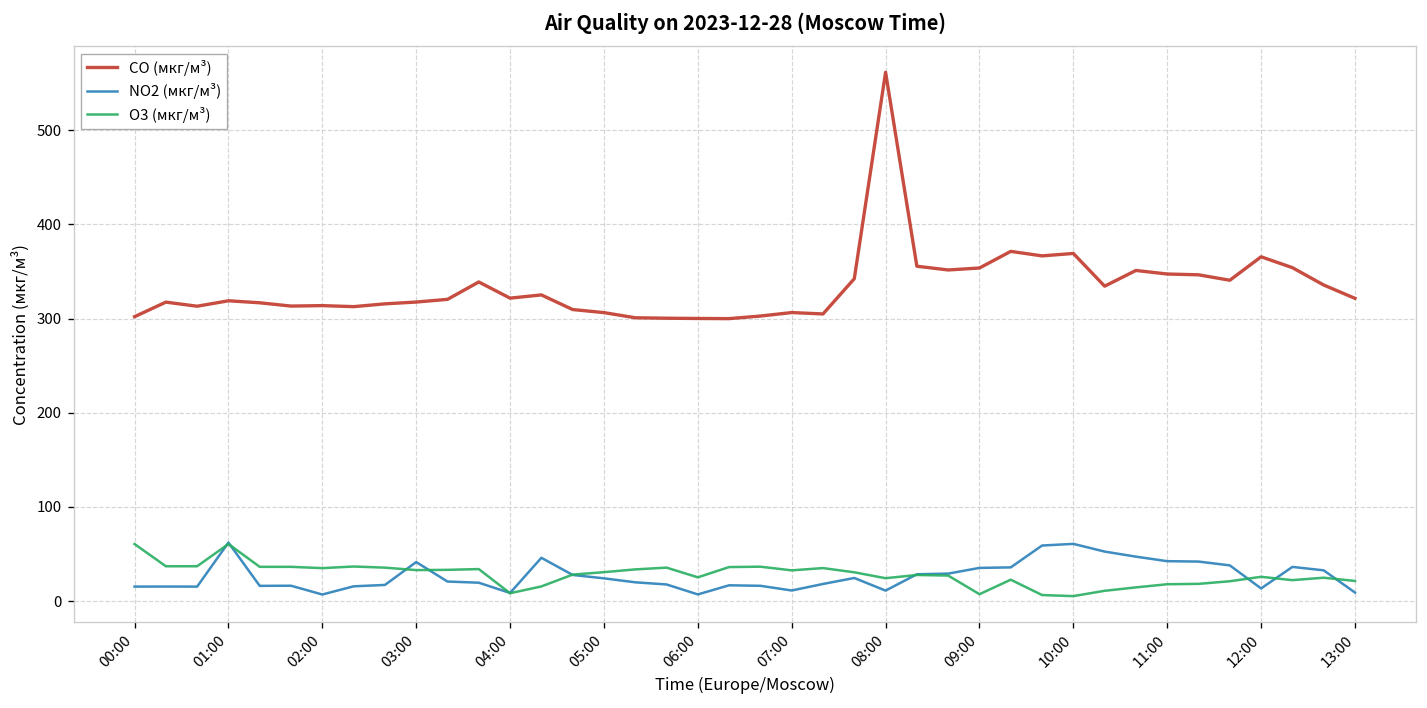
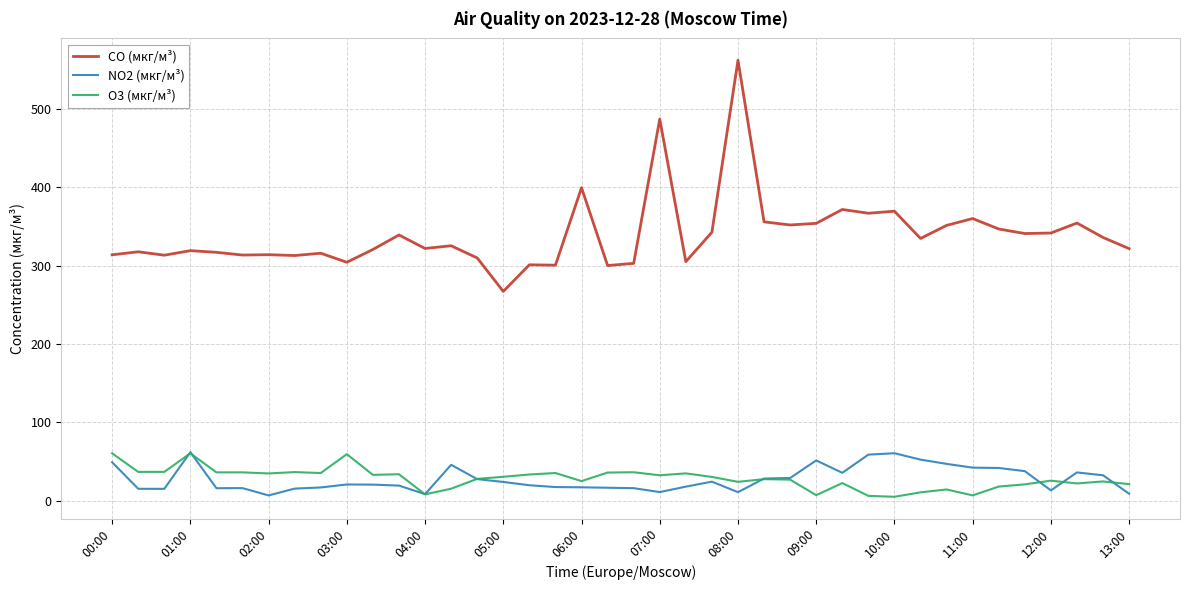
  {
    "CO (мкг/м³)": {
-     "00:00": 300,
+     "00:00": 310,
      "01:00": 320,
      "02:00": 310,
-     "03:00": 320,
+     "03:00": 300,
      "04:00": 320,
-     "05:00": 310,
-     "06:00": 300,
-     "07:00": 310,
+     "05:00": 270,
+     "06:00": 400,
+     "07:00": 490,
      "08:00": 560,
      "09:00": 350,
      "10:00": 370,
-     "11:00": 350,
-     "12:00": 370,
+     "11:00": 360,
+     "12:00": 340,
      "13:00": 320
    },
    "NO2 (мкг/м³)": {
-     "00:00": 20,
+     "00:00": 50,
      "02:00": 10,
-     "03:00": 40,
+     "03:00": 20,
      "05:00": 20,
-     "06:00": 10,
+     "06:00": 20,
      "07:00": 10,
      "08:00": 10,
-     "09:00": 40,
+     "09:00": 50,
      "10:00": 60,
      "11:00": 40,
      "12:00": 10,
      "13:00": 10
    },
    "O3 (мкг/м³)": {
      "00:00": 60,
      "02:00": 30,
-     "03:00": 30,
+     "03:00": 60,
      "05:00": 30,
      "06:00": 30,
      "07:00": 30,
      "08:00": 20,
      "09:00": 10,
      "10:00": 10,
-     "11:00": 20,
+     "11:00": 10,
      "12:00": 30,
      "13:00": 20
    }
  }
